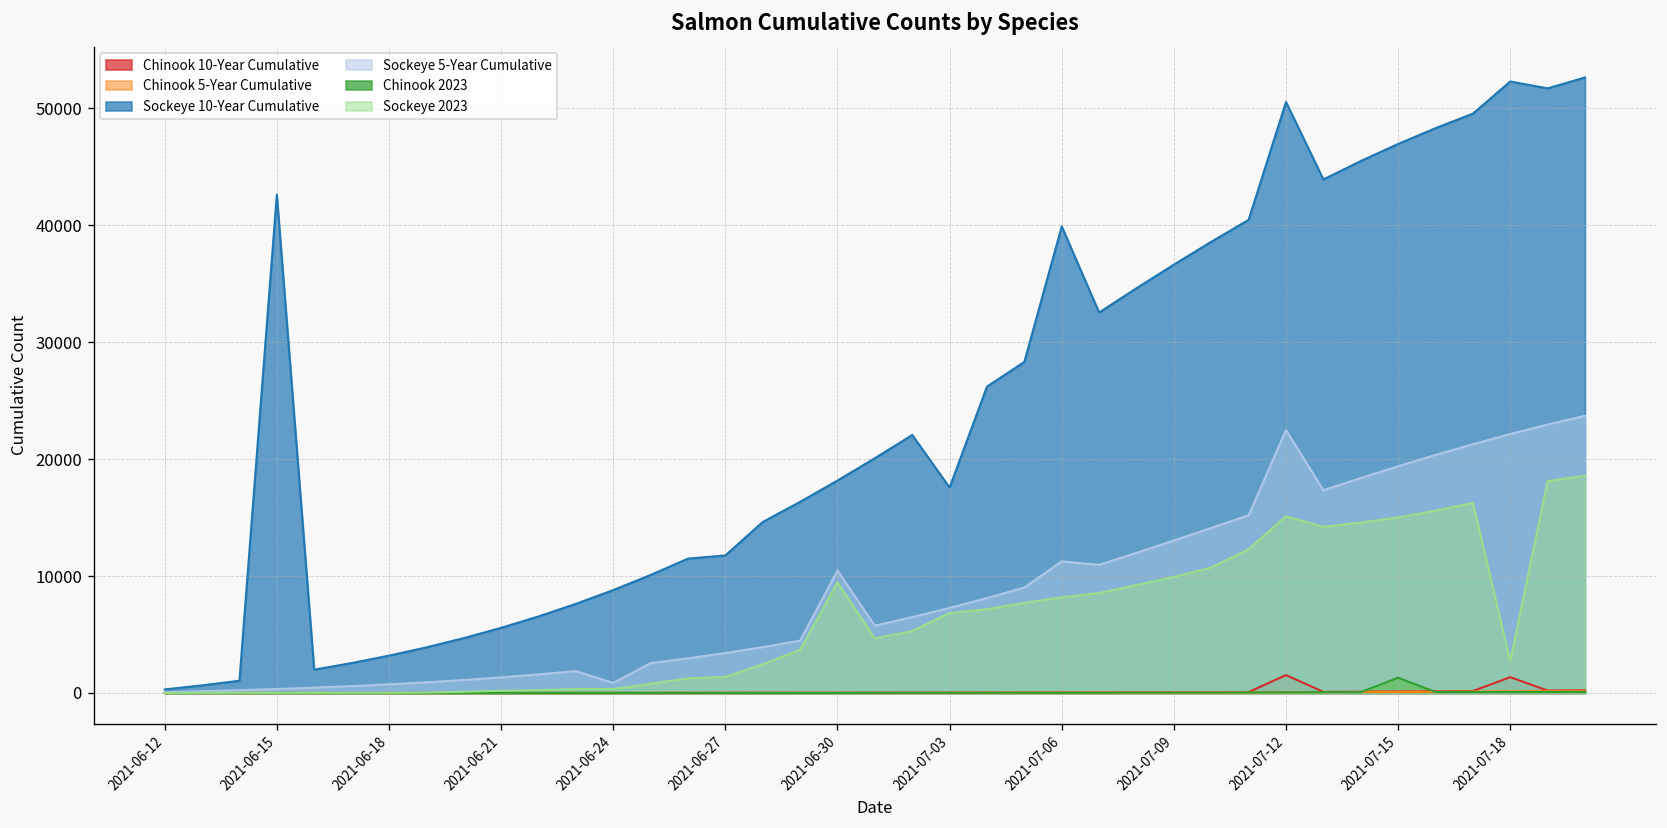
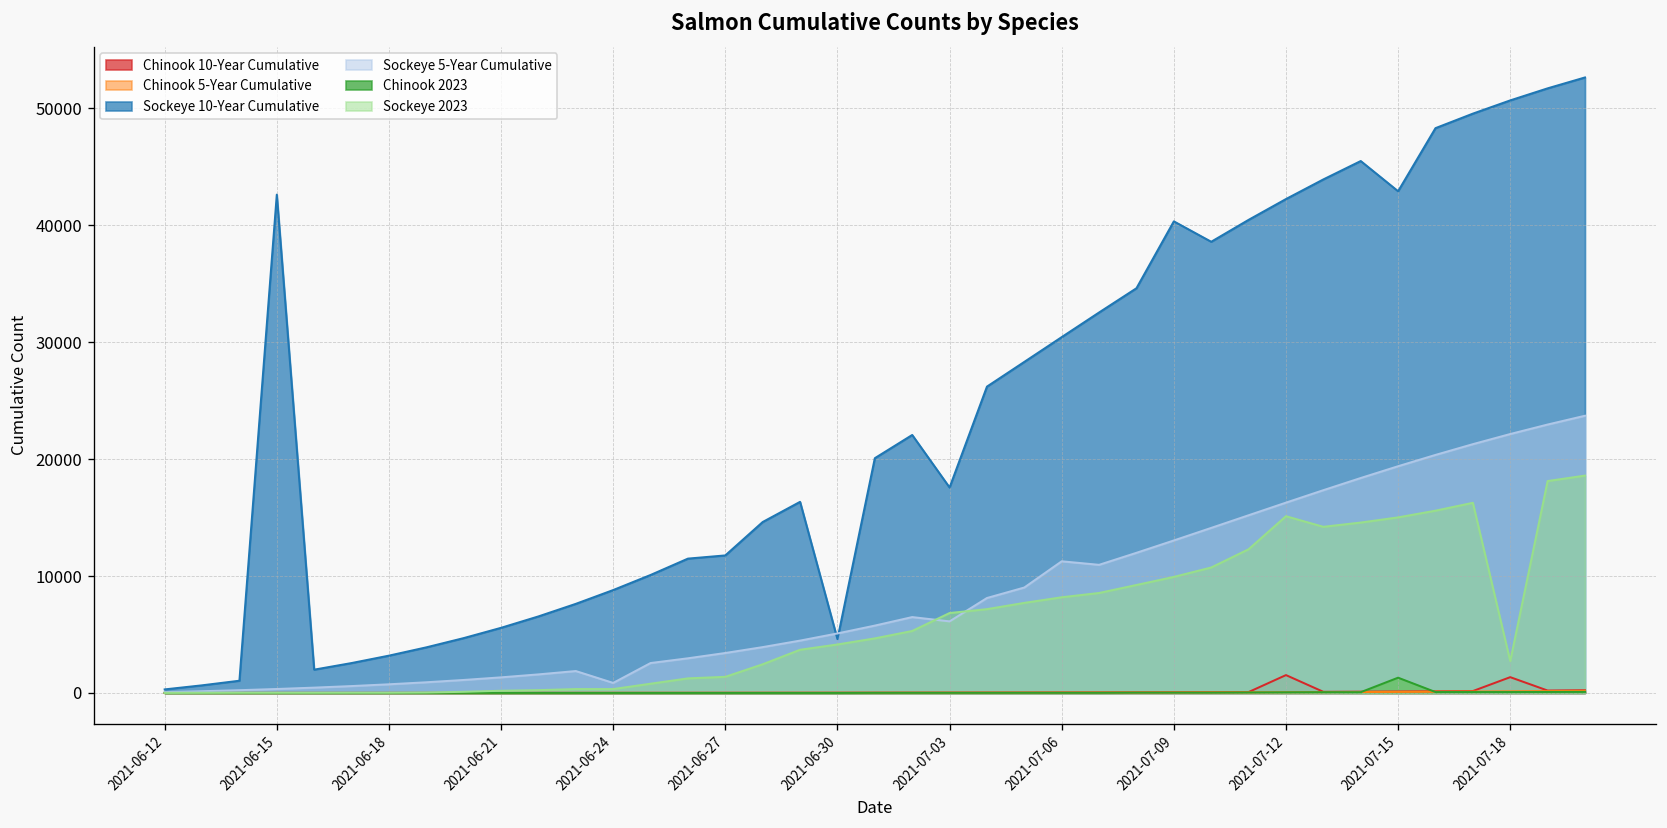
  {
    "Chinook 10-Year Cumulative": {
      "2021-07-12": 2000,
      "2021-07-18": 1000
    },
    "Sockeye 10-Year Cumulative": {
      "2021-06-15": 43000,
      "2021-06-18": 3000,
      "2021-06-21": 6000,
      "2021-06-24": 9000,
      "2021-06-27": 12000,
-     "2021-06-30": 18000,
+     "2021-06-30": 5000,
      "2021-07-03": 18000,
-     "2021-07-06": 40000,
-     "2021-07-09": 37000,
-     "2021-07-12": 51000,
-     "2021-07-15": 47000,
-     "2021-07-18": 52000
+     "2021-07-06": 30000,
+     "2021-07-09": 40000,
+     "2021-07-12": 42000,
+     "2021-07-15": 43000,
+     "2021-07-18": 51000
    },
    "Sockeye 5-Year Cumulative": {
      "2021-06-15": 0,
      "2021-06-18": 1000,
      "2021-06-21": 1000,
      "2021-06-24": 1000,
      "2021-06-27": 3000,
-     "2021-06-30": 10000,
-     "2021-07-03": 7000,
+     "2021-06-30": 5000,
+     "2021-07-03": 6000,
      "2021-07-06": 11000,
      "2021-07-09": 13000,
-     "2021-07-12": 22000,
+     "2021-07-12": 16000,
      "2021-07-15": 19000,
      "2021-07-18": 22000
    },
    "Chinook 2023": {
      "2021-07-15": 1000
    },
    "Sockeye 2023": {
      "2021-06-24": 0,
      "2021-06-27": 1000,
-     "2021-06-30": 9000,
+     "2021-06-30": 4000,
      "2021-07-03": 7000,
      "2021-07-06": 8000,
      "2021-07-09": 10000,
      "2021-07-12": 15000,
      "2021-07-15": 15000,
      "2021-07-18": 3000
    }
  }
